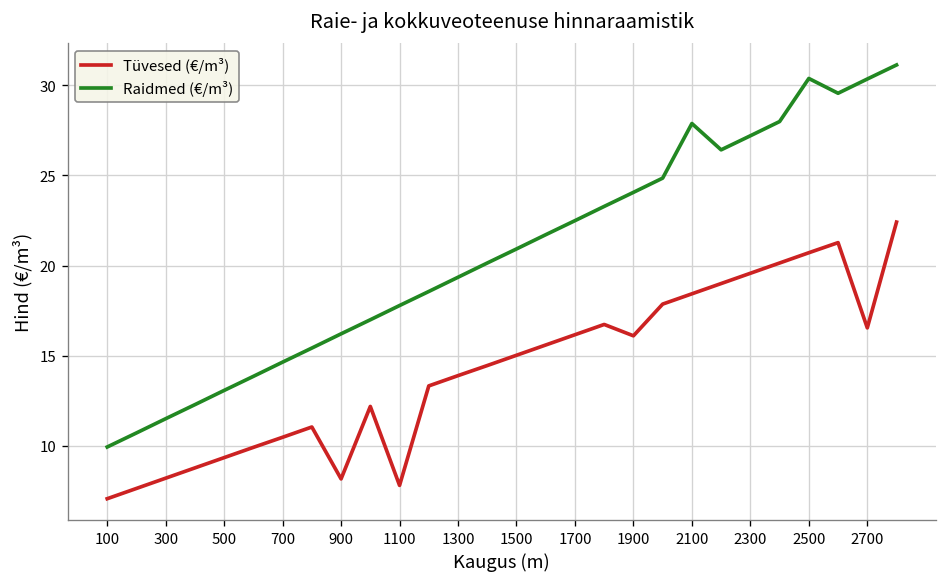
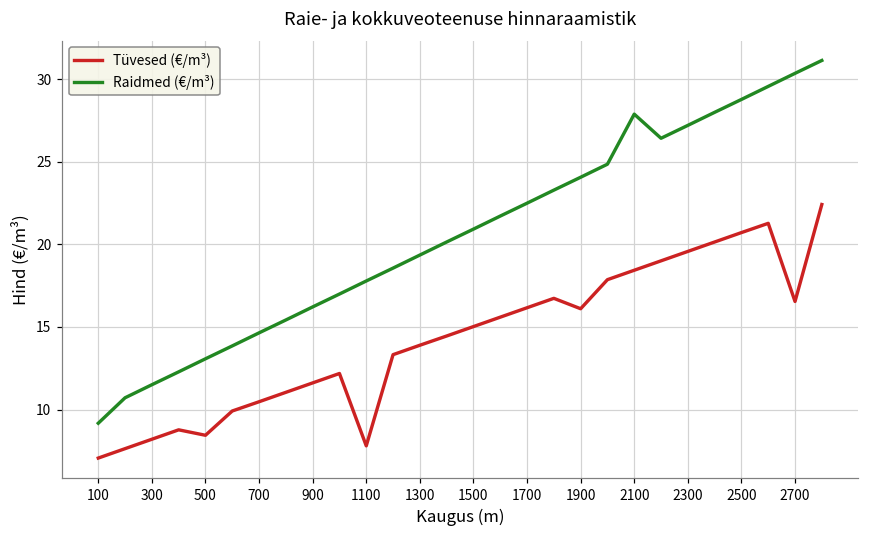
  {
    "Tüvesed (€/m³)": {
      "100": 7.1,
      "300": 8.2,
-     "500": 9.3,
+     "500": 8.4,
      "700": 10.5,
-     "900": 8.2,
+     "900": 11.6,
      "1100": 7.8,
      "1300": 13.9,
      "1500": 15.0,
      "1700": 16.2,
      "1900": 16.1,
      "2100": 18.4,
      "2300": 19.6,
      "2500": 20.7,
      "2700": 16.5
    },
    "Raidmed (€/m³)": {
-     "100": 9.9,
+     "100": 9.2,
      "300": 11.5,
      "500": 13.1,
      "700": 14.6,
      "900": 16.2,
      "1100": 17.8,
      "1300": 19.4,
      "1500": 20.9,
      "1700": 22.5,
      "1900": 24.1,
      "2100": 27.9,
      "2300": 27.2,
-     "2500": 30.4,
+     "2500": 28.8,
      "2700": 30.4
    }
  }
